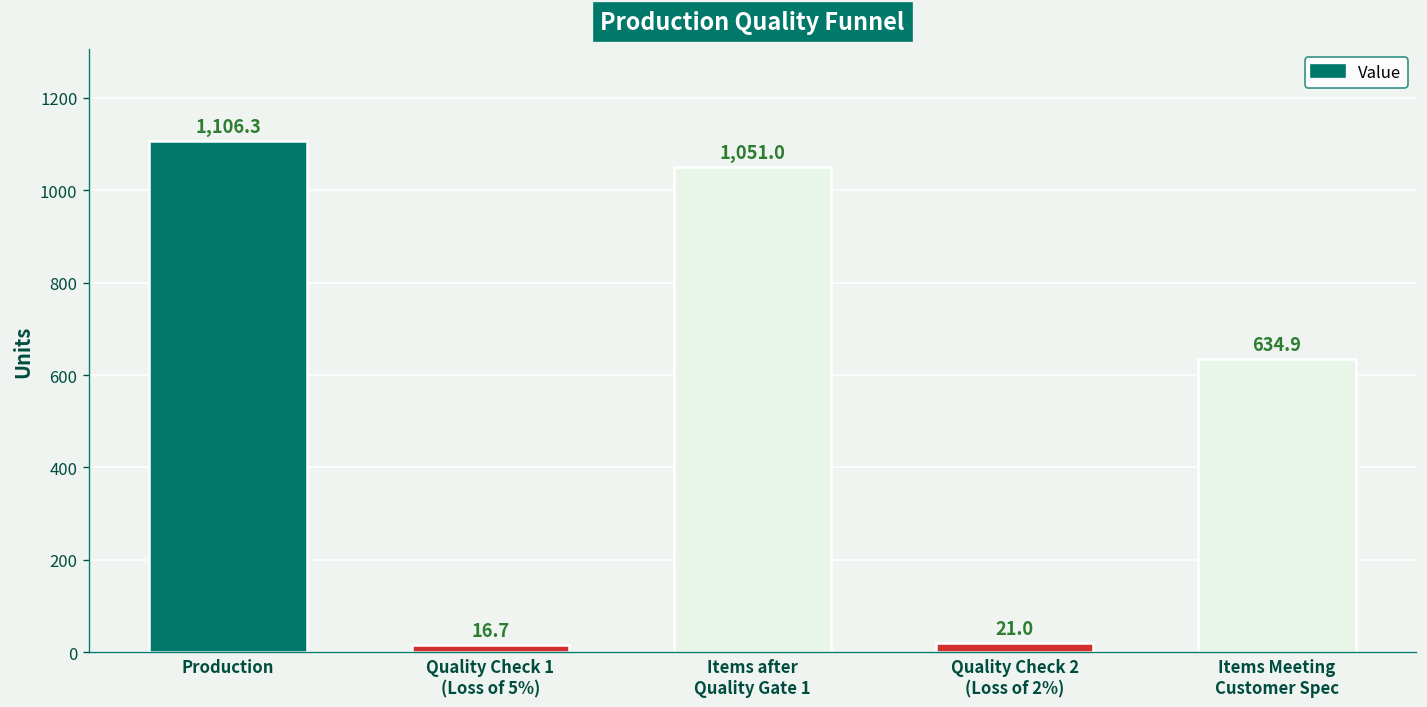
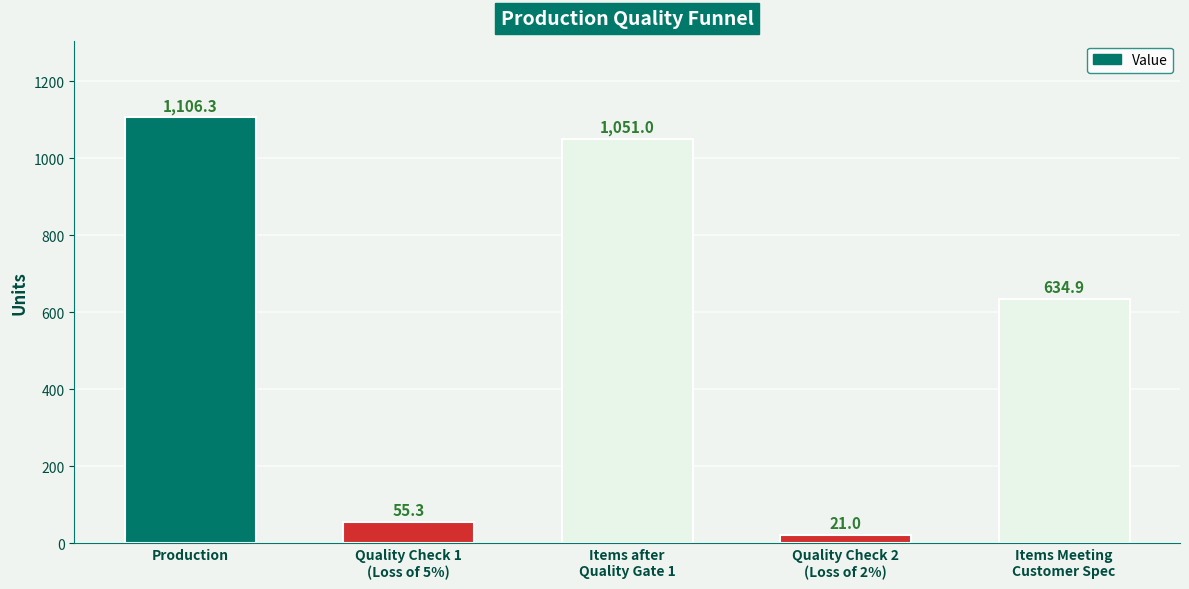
  {
    "Production": "1,106.3",
-   "Quality Check 1 (Loss of 5%)": "16.7",
+   "Quality Check 1 (Loss of 5%)": "55.3",
    "Items after Quality Gate 1": "1,051.0",
    "Quality Check 2 (Loss of 2%)": "21.0",
    "Items Meeting Customer Spec": "634.9"
  }
